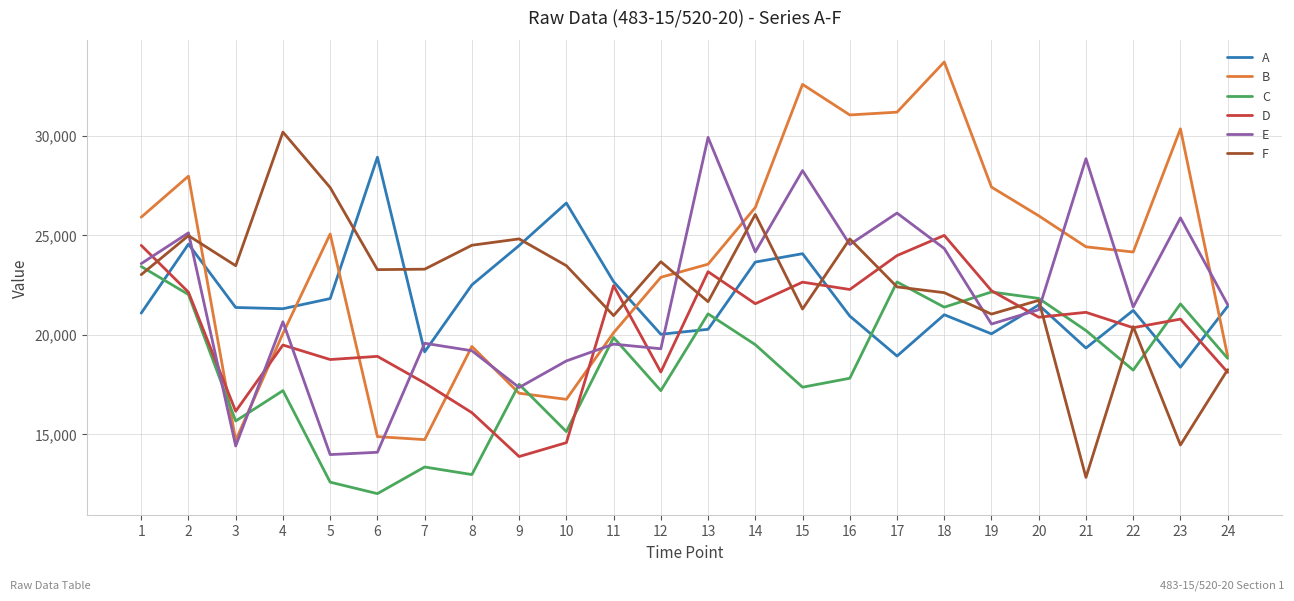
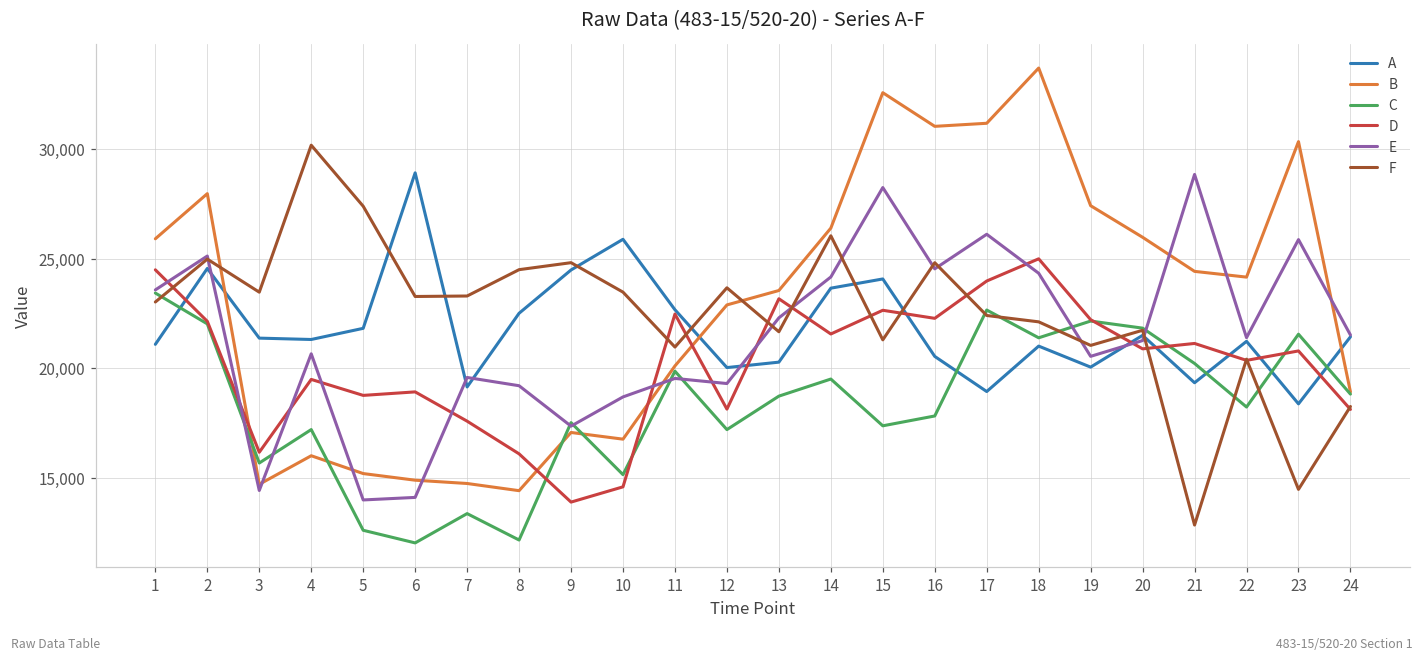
  {
    "A": {
      "1": "21,100",
      "2": "24,600",
      "3": "21,400",
      "4": "21,300",
      "5": "21,800",
      "6": "28,900",
      "7": "19,100",
      "8": "22,500",
      "9": "24,500",
-     "10": "26,600",
+     "10": "25,900",
      "11": "22,700",
      "12": "20,000",
      "13": "20,300",
      "14": "23,700",
      "15": "24,100",
-     "16": "20,900",
+     "16": "20,500",
      "17": "18,900",
      "18": "21,000",
      "19": "20,000",
      "20": "21,500",
      "21": "19,300",
      "22": "21,200",
      "23": "18,400"
    },
    "B": {
      "1": "25,900",
      "2": "28,000",
      "3": "14,700",
-     "4": "20,100",
-     "5": "25,100",
+     "4": "16,000",
+     "5": "15,200",
      "6": "14,900",
      "7": "14,700",
-     "8": "19,400",
+     "8": "14,400",
      "9": "17,100",
      "10": "16,800",
      "11": "20,100",
      "12": "22,900",
      "13": "23,500",
      "14": "26,400",
      "15": "32,600",
      "16": "31,000",
      "17": "31,200",
      "18": "33,700",
      "19": "27,400",
      "20": "26,000",
      "21": "24,400",
      "22": "24,200",
      "23": "30,300"
    },
    "C": {
      "1": "23,400",
      "3": "15,700",
      "4": "17,200",
      "5": "12,600",
      "6": "12,000",
      "7": "13,400",
-     "8": "13,000",
+     "8": "12,200",
      "9": "17,500",
      "10": "15,100",
      "11": "19,900",
      "12": "17,200",
-     "13": "21,100",
+     "13": "18,700",
      "14": "19,500",
      "15": "17,400",
      "16": "17,800",
      "17": "22,700",
      "18": "21,400",
      "21": "20,200",
      "22": "18,200",
      "23": "21,500"
    },
    "E": {
      "1": "23,600",
      "2": "25,100",
      "3": "14,400",
      "4": "20,700",
      "5": "14,000",
      "6": "14,100",
      "7": "19,600",
      "8": "19,200",
      "9": "17,400",
      "10": "18,700",
      "11": "19,500",
      "12": "19,300",
-     "13": "29,900",
+     "13": "22,300",
      "14": "24,200",
      "15": "28,200",
      "16": "24,500",
      "17": "26,100",
      "18": "24,300",
      "19": "20,500",
      "20": "21,300",
      "21": "28,800",
      "22": "21,400",
      "23": "25,900"
    }
  }
